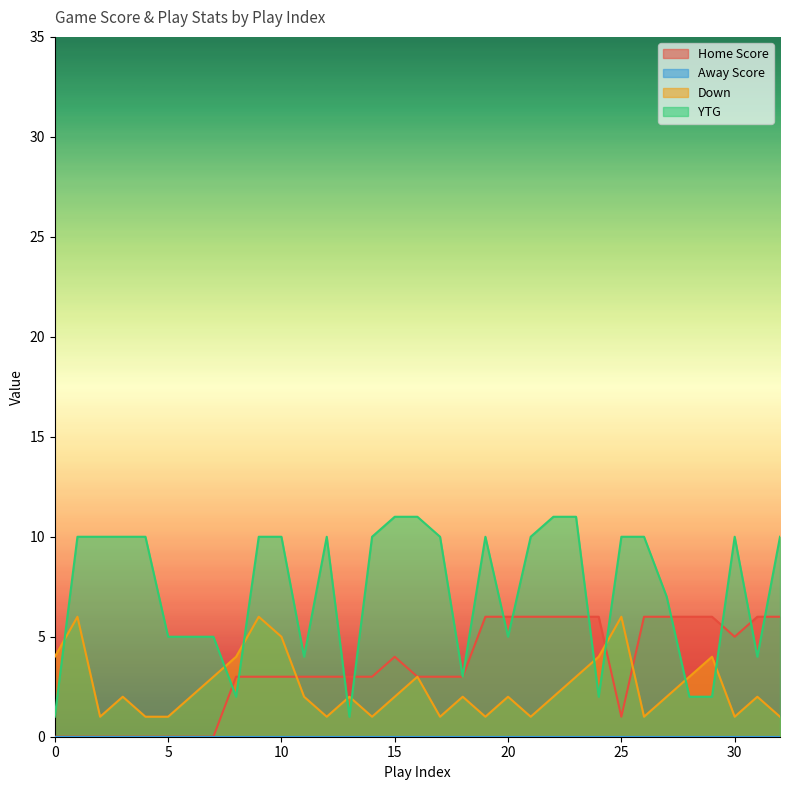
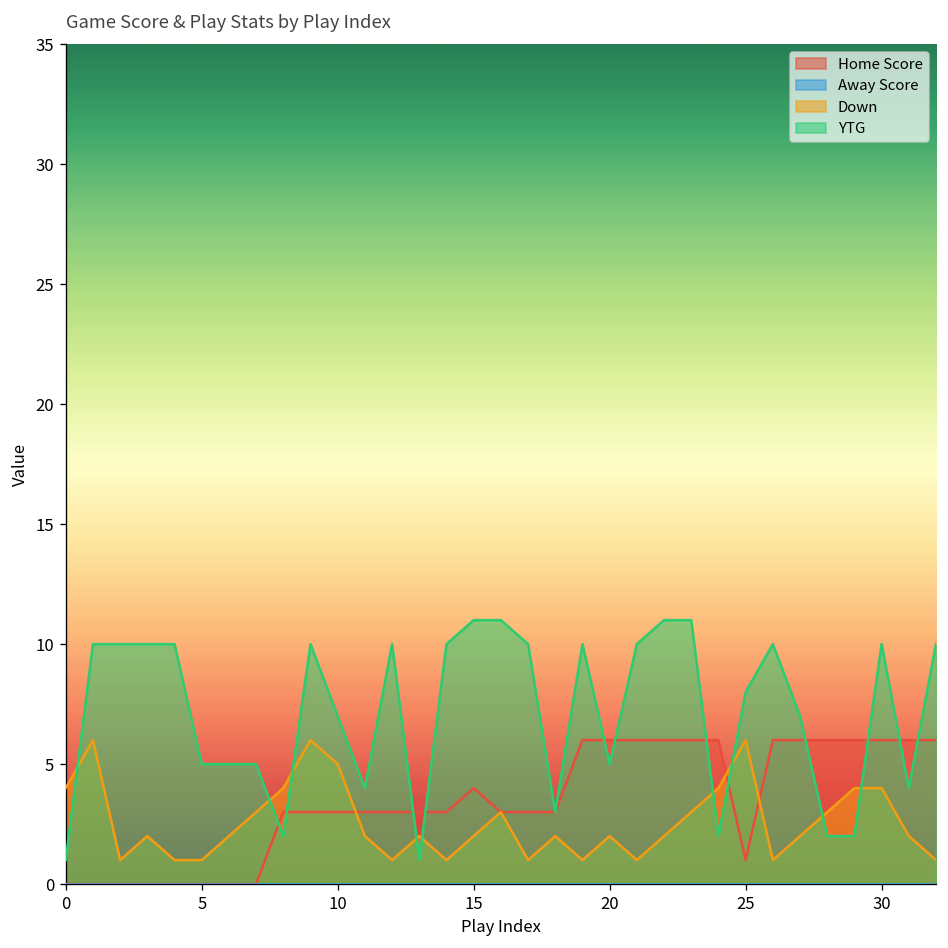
  {
    "Home Score": {
      "10": 3,
      "15": 4,
      "20": 6,
      "25": 1,
-     "30": 5
+     "30": 6
    },
    "Away Score": {
      "10": 0,
      "15": 0,
      "20": 0,
      "25": 0,
      "30": 0
    },
    "Down": {
      "0": 4,
      "5": 1,
      "10": 5,
      "15": 2,
      "20": 2,
      "25": 6,
-     "30": 1
+     "30": 4
    },
    "YTG": {
      "0": 1,
      "5": 5,
-     "10": 10,
+     "10": 7,
      "15": 11,
      "20": 5,
-     "25": 10,
+     "25": 8,
      "30": 10
    }
  }
